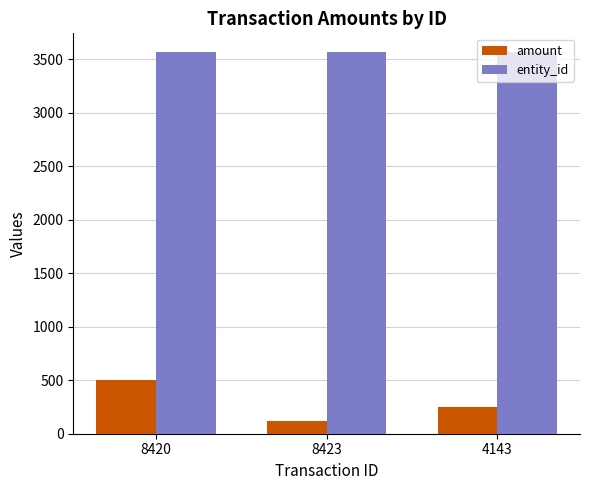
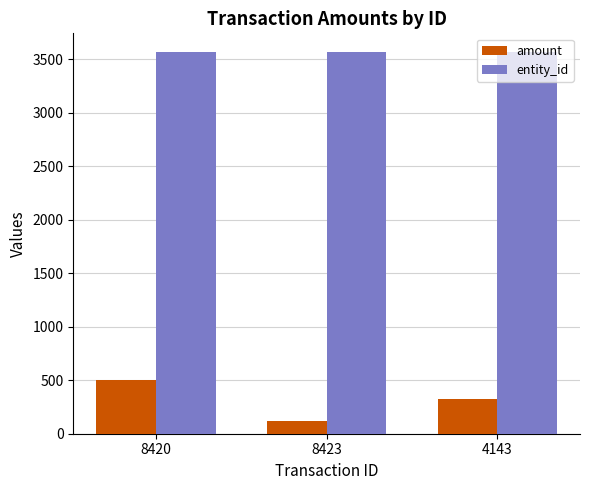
  {
    "amount": {
      "8420": 500,
      "8423": 120,
-     "4143": 250
+     "4143": 330
    },
    "entity_id": {
      "8420": 3570,
      "8423": 3570
    }
  }
